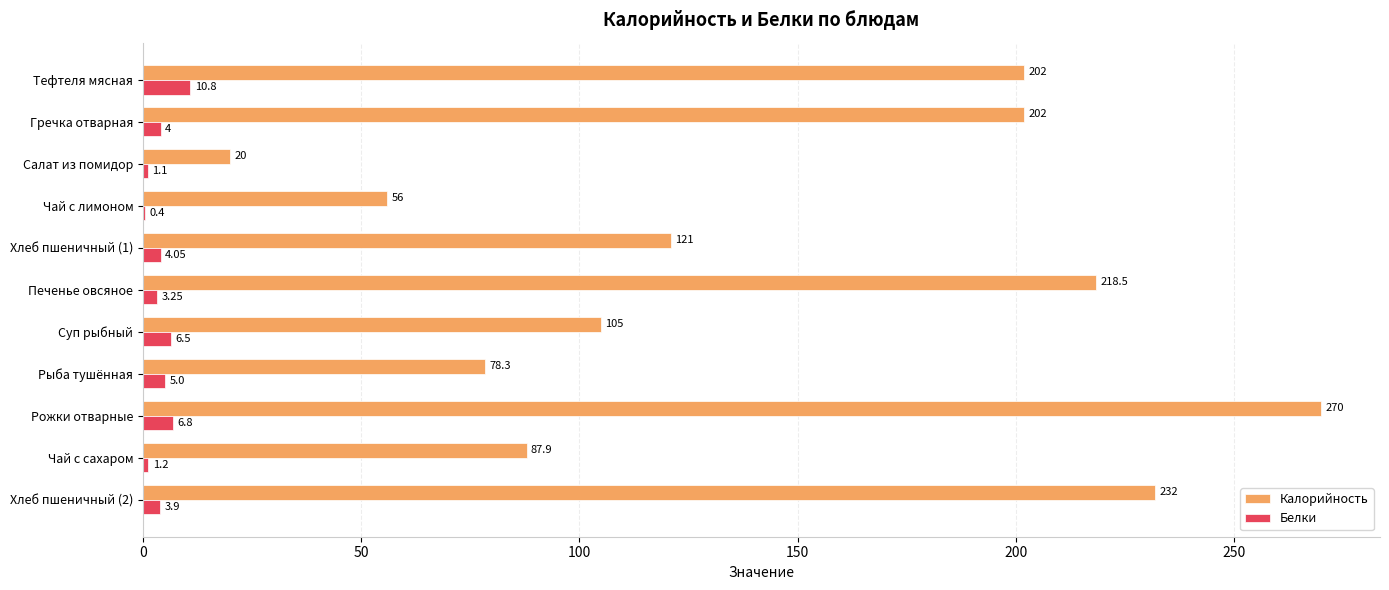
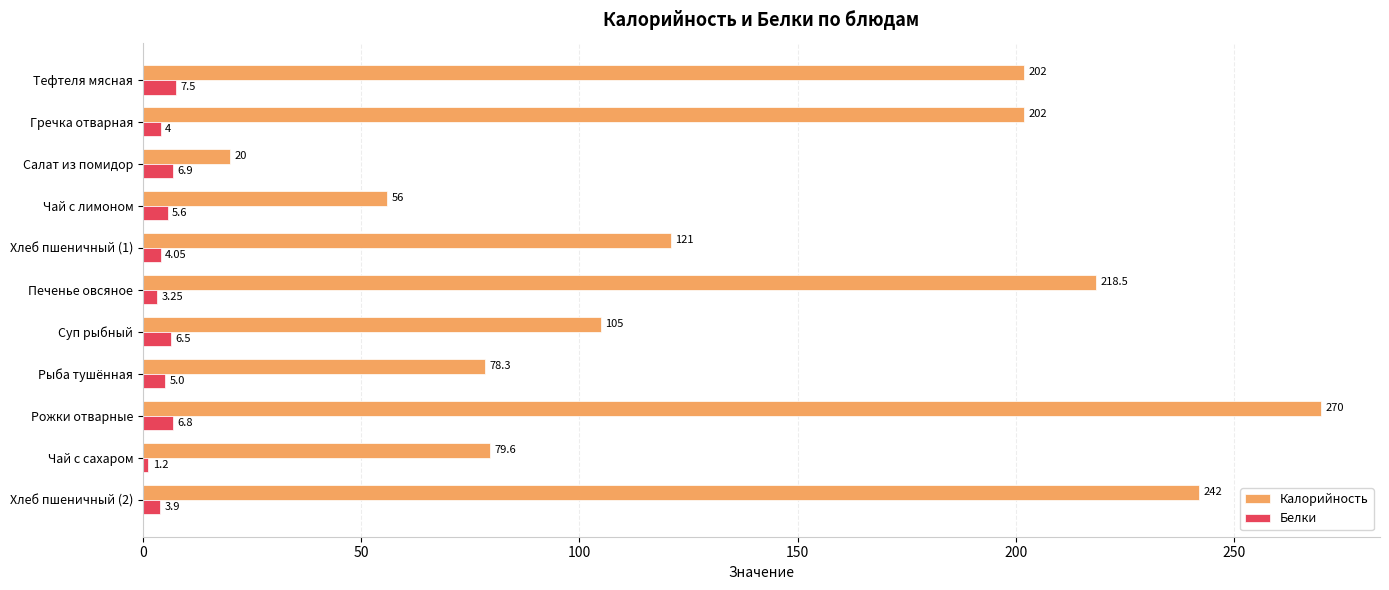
  {
    "Калорийность": {
      "Тефтеля мясная": 202,
      "Гречка отварная": 202,
      "Салат из помидор": 20,
      "Чай с лимоном": 56,
      "Хлеб пшеничный (1)": 121,
      "Печенье овсяное": 218.5,
      "Суп рыбный": 105,
      "Рыба тушённая": 78.3,
      "Рожки отварные": 270,
-     "Чай с сахаром": 87.9,
-     "Хлеб пшеничный (2)": 232
+     "Чай с сахаром": 79.6,
+     "Хлеб пшеничный (2)": 242
    },
    "Белки": {
-     "Тефтеля мясная": 10.8,
+     "Тефтеля мясная": 7.5,
      "Гречка отварная": 4,
-     "Салат из помидор": 1.1,
-     "Чай с лимоном": 0.4,
+     "Салат из помидор": 6.9,
+     "Чай с лимоном": 5.6,
      "Хлеб пшеничный (1)": 4.05,
      "Печенье овсяное": 3.25,
      "Суп рыбный": 6.5,
      "Рыба тушённая": 5.0,
      "Рожки отварные": 6.8,
      "Чай с сахаром": 1.2,
      "Хлеб пшеничный (2)": 3.9
    }
  }
